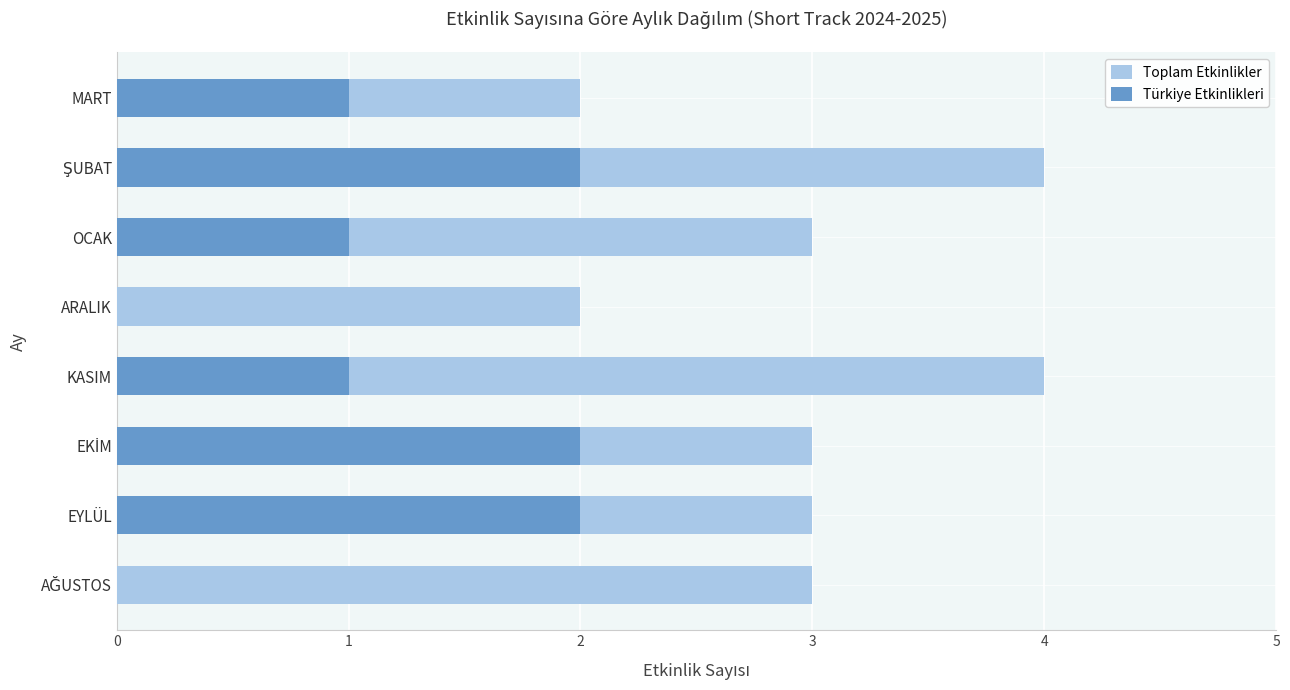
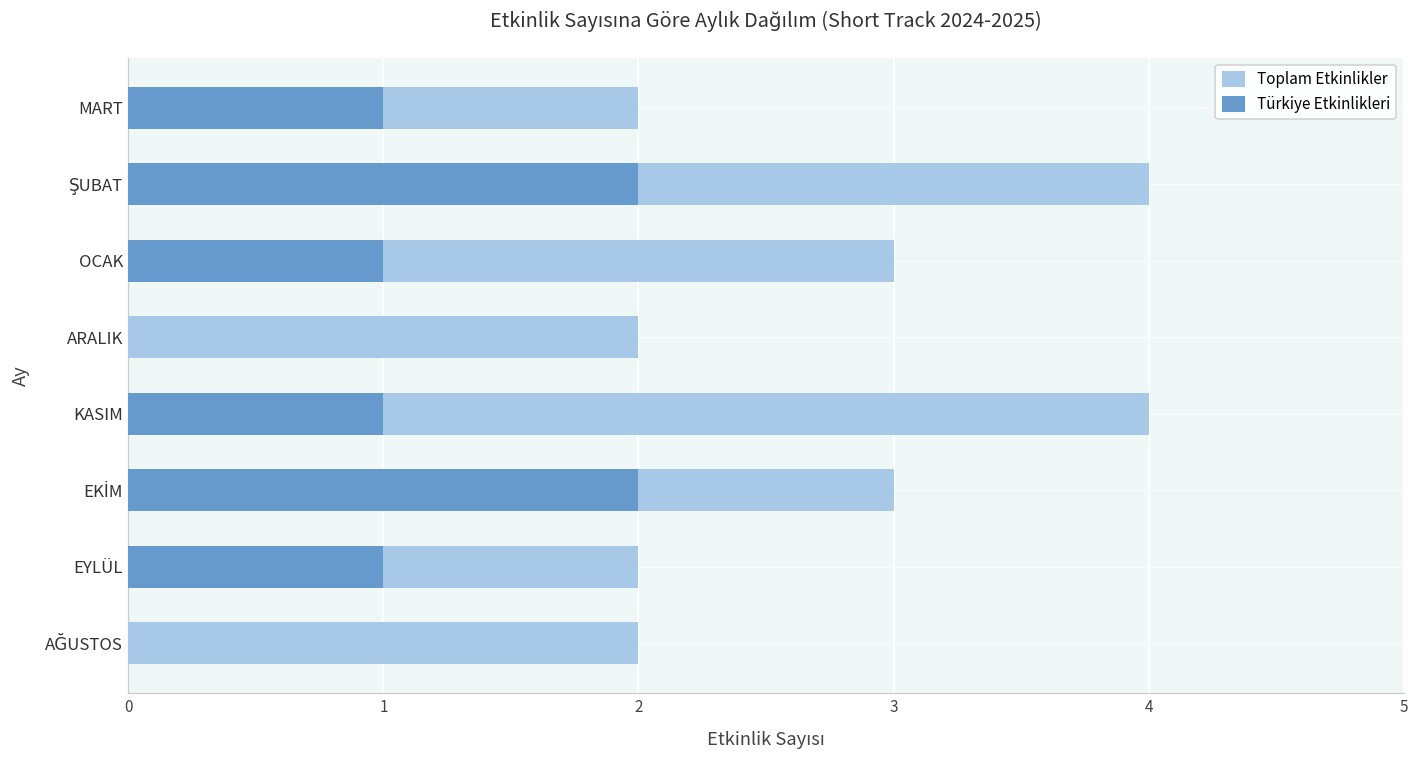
  {
    "Toplam Etkinlikler": {
      "MART": 2,
      "ŞUBAT": 4,
      "OCAK": 3,
      "ARALIK": 2,
      "KASIM": 4,
      "EKİM": 3,
-     "EYLÜL": 3,
-     "AĞUSTOS": 3
+     "EYLÜL": 2,
+     "AĞUSTOS": 2
    },
    "Türkiye Etkinlikleri": {
      "ARALIK": 0,
-     "EYLÜL": 2,
+     "EYLÜL": 1,
      "AĞUSTOS": 0
    }
  }
